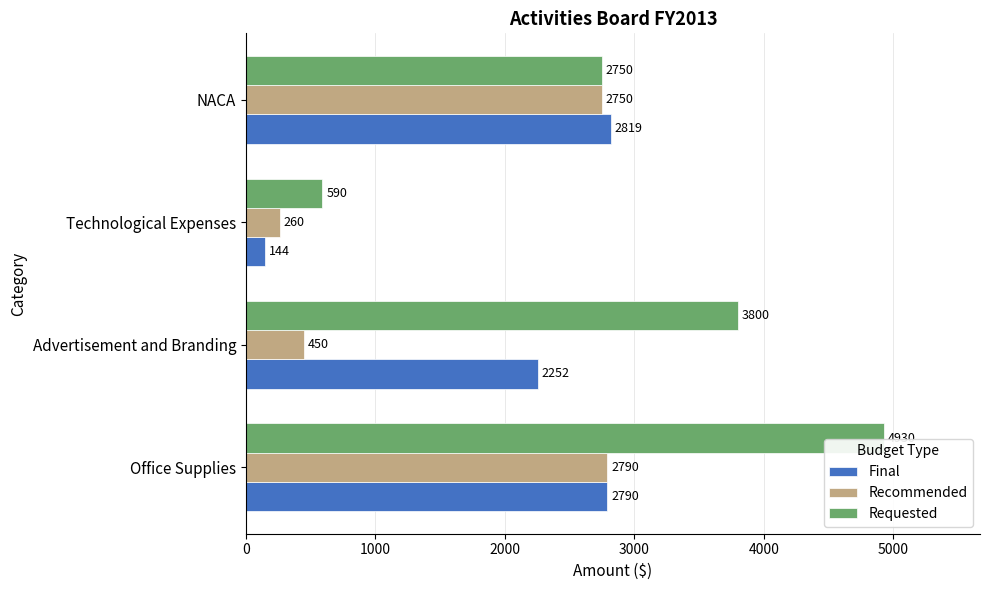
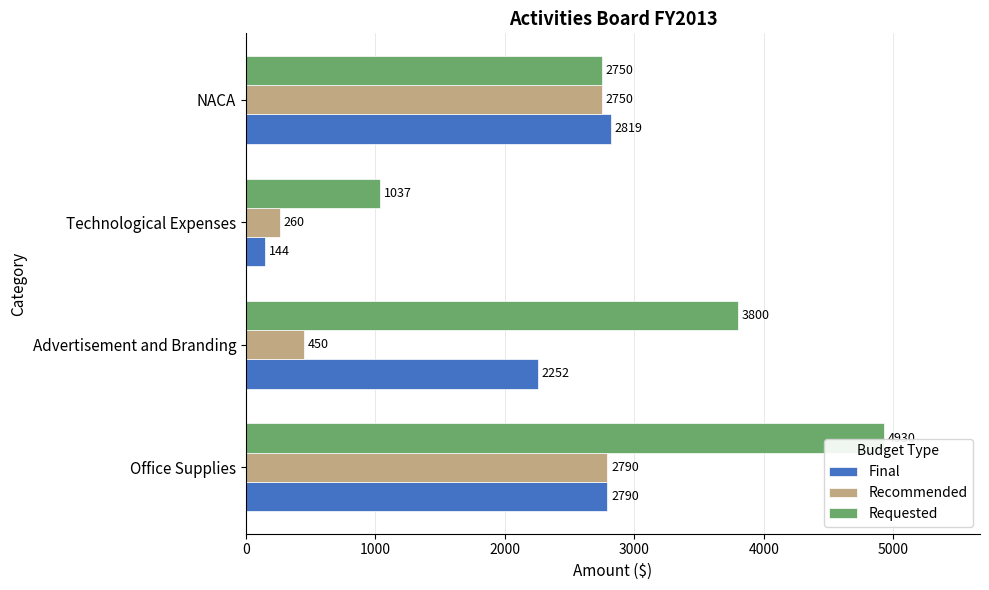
  {
    "Final": {
      "NACA": 2819,
      "Technological Expenses": 144,
      "Office Supplies": 2790
    },
    "Recommended": {
      "NACA": 2750,
      "Technological Expenses": 260,
      "Advertisement and Branding": 450,
      "Office Supplies": 2790
    },
    "Requested": {
      "NACA": 2750,
-     "Technological Expenses": 590,
+     "Technological Expenses": 1037,
      "Advertisement and Branding": 3800
    }
  }
